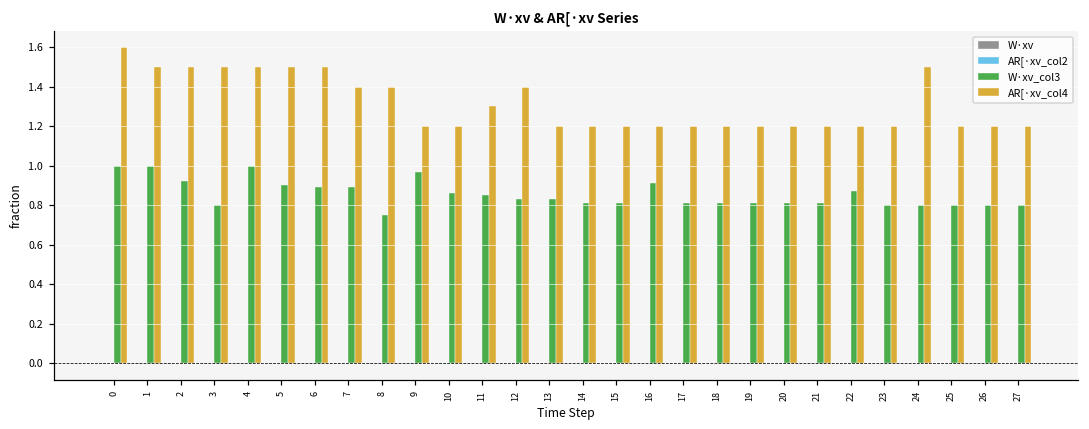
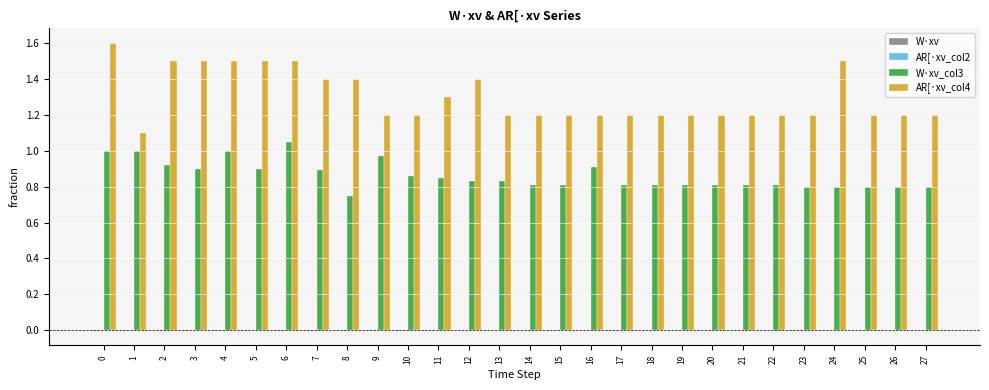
  {
    "W·xv_col3": {
      "0": 1.00,
      "1": 1.00,
      "2": 0.92,
-     "3": 0.8,
+     "3": 0.9,
      "4": 1.00,
      "5": 0.90,
-     "6": 0.89,
+     "6": 1.05,
      "7": 0.89,
      "8": 0.75,
      "9": 0.97,
      "10": 0.86,
      "11": 0.85,
      "12": 0.83,
      "13": 0.83,
      "14": 0.81,
      "15": 0.81,
      "16": 0.91,
      "17": 0.81,
      "18": 0.81,
      "19": 0.81,
      "20": 0.81,
      "21": 0.81,
-     "22": 0.87,
+     "22": 0.81,
      "23": 0.80,
      "24": 0.80,
      "25": 0.80,
      "26": 0.80,
      "27": 0.80
    },
    "AR[·xv_col4": {
      "0": 1.6,
-     "1": 1.5,
+     "1": 1.1,
      "2": 1.5,
      "3": 1.5,
      "4": 1.5,
      "5": 1.5,
      "6": 1.5,
      "7": 1.4,
      "8": 1.4,
      "9": 1.2,
      "10": 1.2,
      "11": 1.3,
      "12": 1.4,
      "13": 1.2,
      "14": 1.2,
      "15": 1.2,
      "16": 1.2,
      "17": 1.2,
      "18": 1.2,
      "19": 1.2,
      "20": 1.2,
      "21": 1.2,
      "22": 1.2,
      "23": 1.2,
      "24": 1.5,
      "25": 1.2,
      "26": 1.2,
      "27": 1.2
    }
  }
